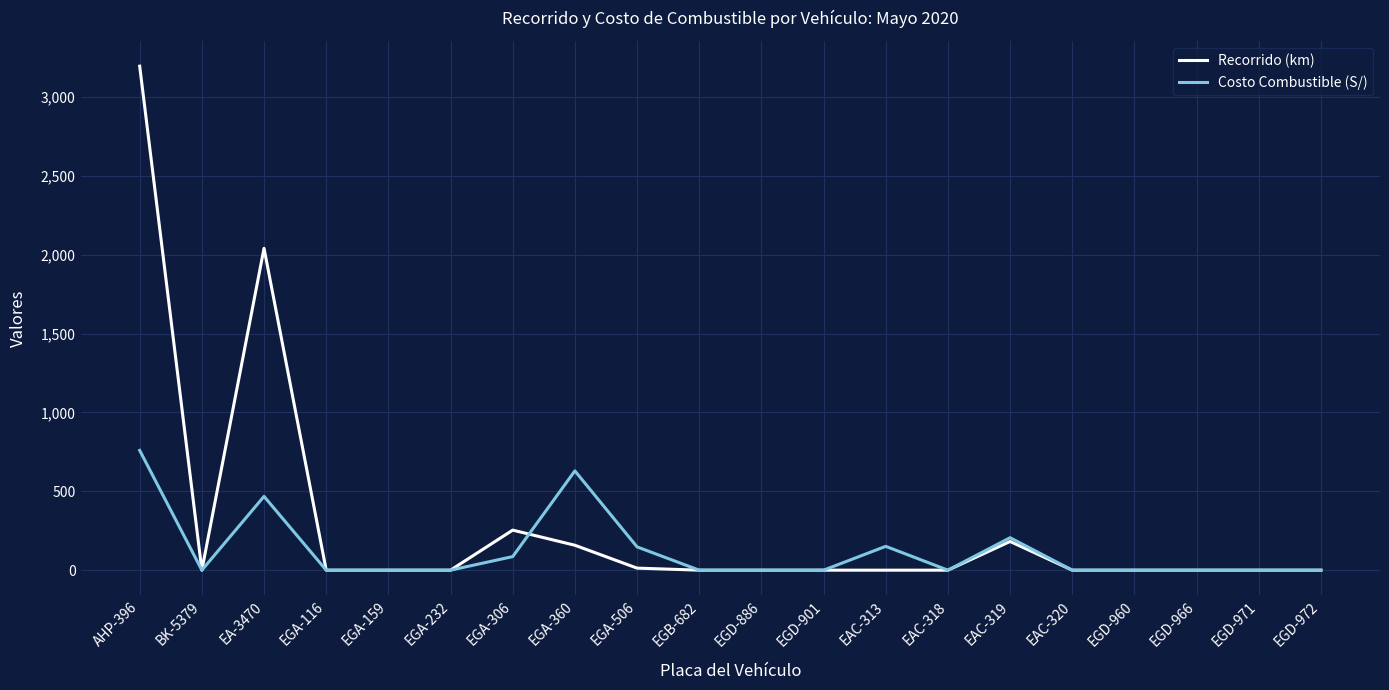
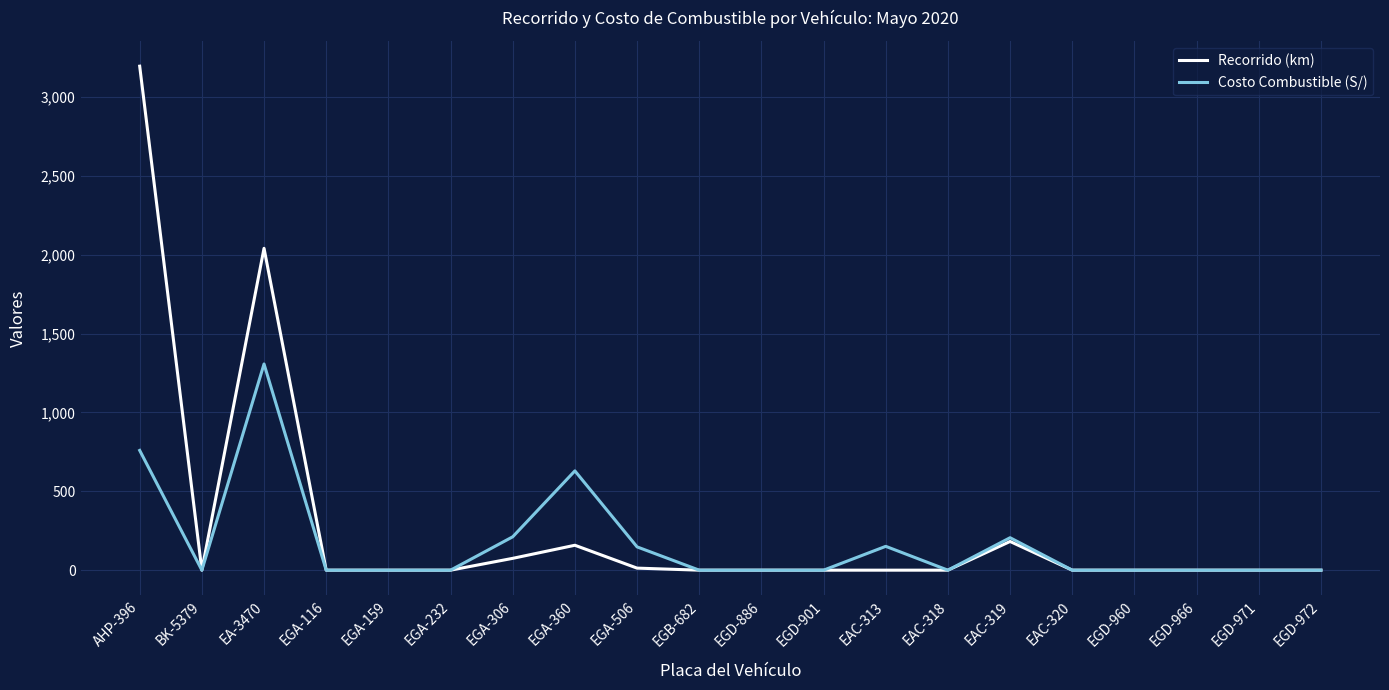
  {
    "Recorrido (km)": {
      "AHP-396": "3,200",
      "EA-3470": "2,040",
-     "EGA-306": "250",
+     "EGA-306": "80",
      "EGA-360": "160",
      "EGA-506": "10",
      "EAC-313": "0",
      "EAC-319": "180"
    },
    "Costo Combustible (S/)": {
      "AHP-396": "760",
-     "EA-3470": "470",
-     "EGA-306": "90",
+     "EA-3470": "1,310",
+     "EGA-306": "210",
      "EGA-360": "630",
      "EGA-506": "150",
      "EAC-313": "150",
      "EAC-319": "210"
    }
  }
